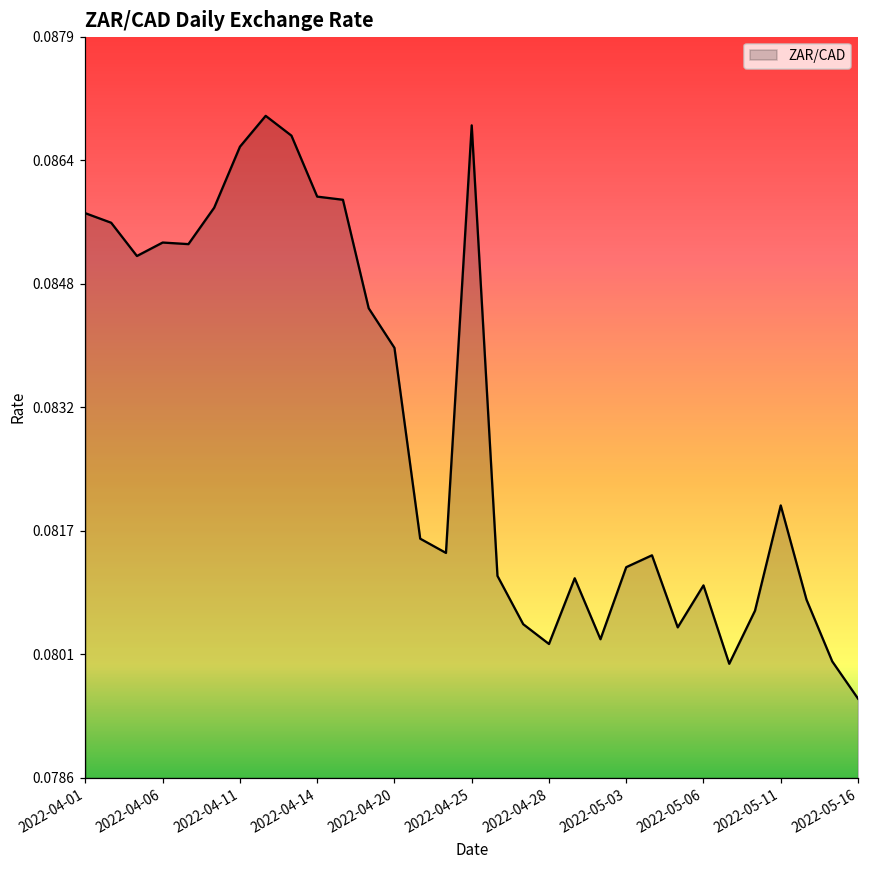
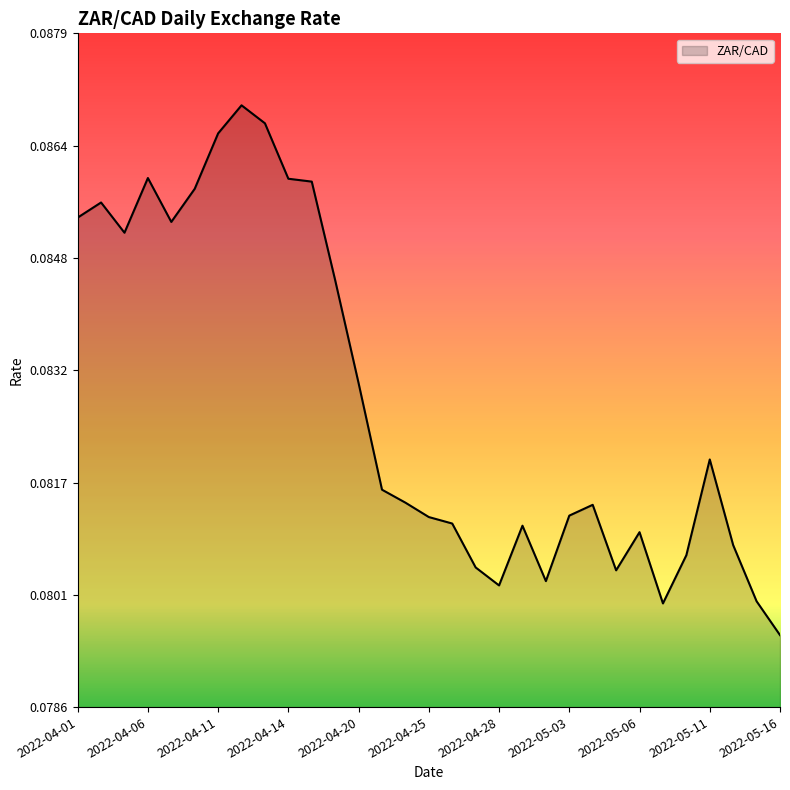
  {
-   "2022-04-01": 0.0857,
-   "2022-04-06": 0.0853,
+   "2022-04-01": 0.0854,
+   "2022-04-06": 0.0859,
    "2022-04-11": 0.0865,
    "2022-04-14": 0.0859,
-   "2022-04-20": 0.0840,
-   "2022-04-25": 0.0868,
+   "2022-04-20": 0.0831,
+   "2022-04-25": 0.0812,
    "2022-04-28": 0.0803,
    "2022-05-03": 0.0812,
    "2022-05-06": 0.0810,
    "2022-05-11": 0.0820,
    "2022-05-16": 0.0796
  }
